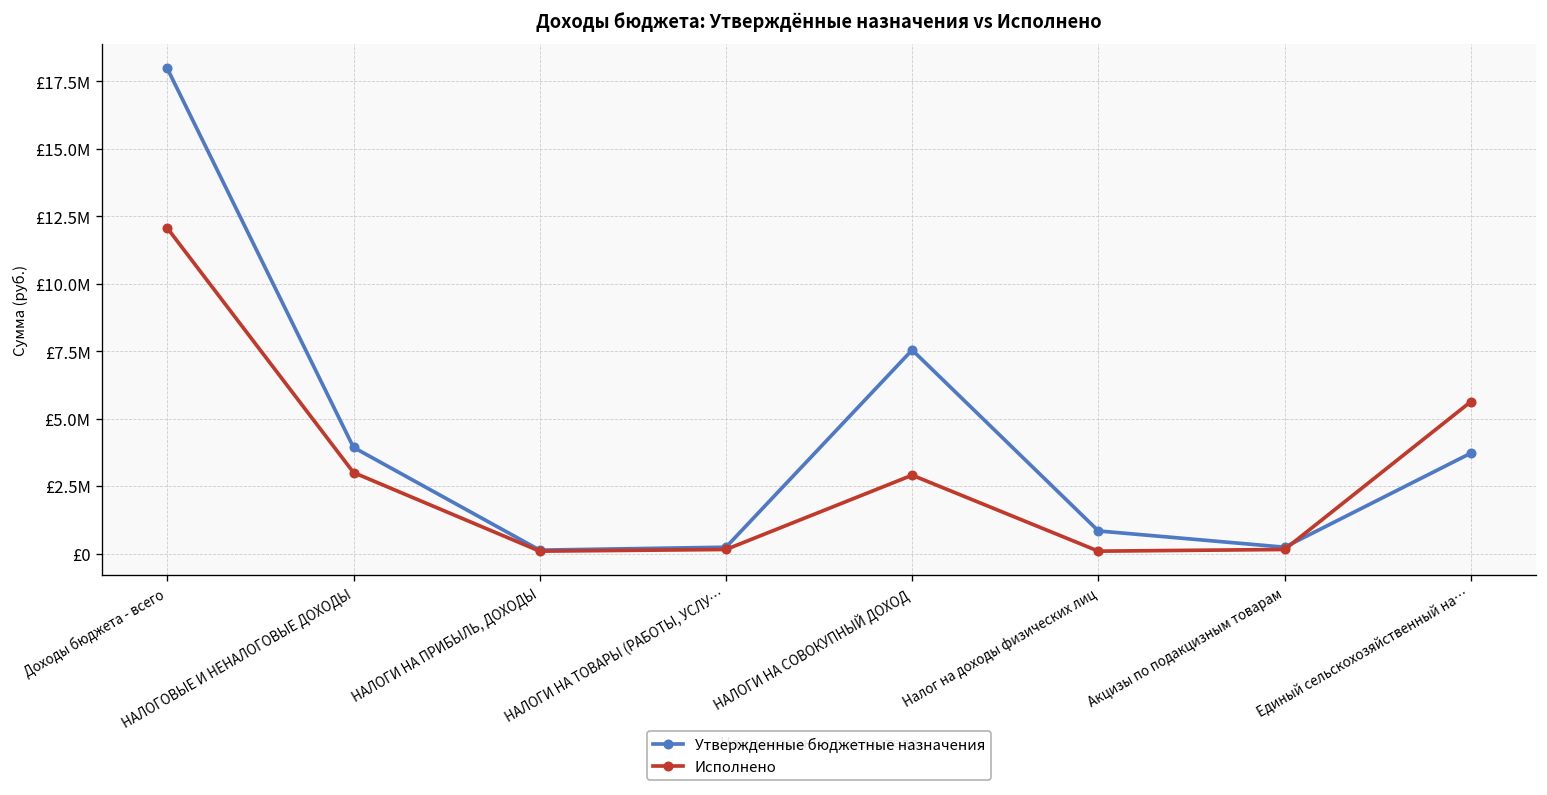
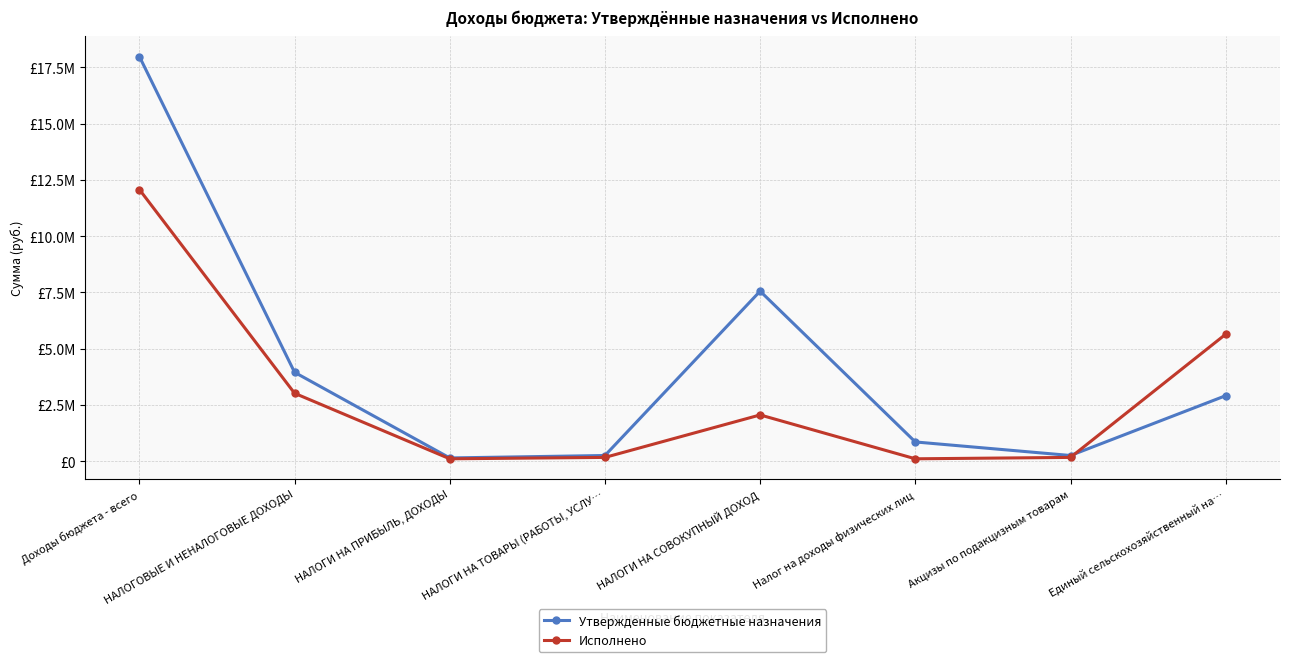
  {
    "Утвержденные бюджетные назначения": {
      "Доходы бюджета - всего": "£18000000",
      "НАЛОГОВЫЕ И НЕНАЛОГОВЫЕ ДОХОДЫ": "£3900000",
      "НАЛОГИ НА СОВОКУПНЫЙ ДОХОД": "£7600000",
      "Налог на доходы физических лиц": "£900000",
-     "Единый сельскохозяйственный на…": "£3700000"
+     "Единый сельскохозяйственный на…": "£2900000"
    },
    "Исполнено": {
      "Доходы бюджета - всего": "£12100000",
      "НАЛОГОВЫЕ И НЕНАЛОГОВЫЕ ДОХОДЫ": "£3000000",
-     "НАЛОГИ НА СОВОКУПНЫЙ ДОХОД": "£2900000",
+     "НАЛОГИ НА СОВОКУПНЫЙ ДОХОД": "£2100000",
      "Налог на доходы физических лиц": "£100000",
      "Единый сельскохозяйственный на…": "£5600000"
    }
  }
